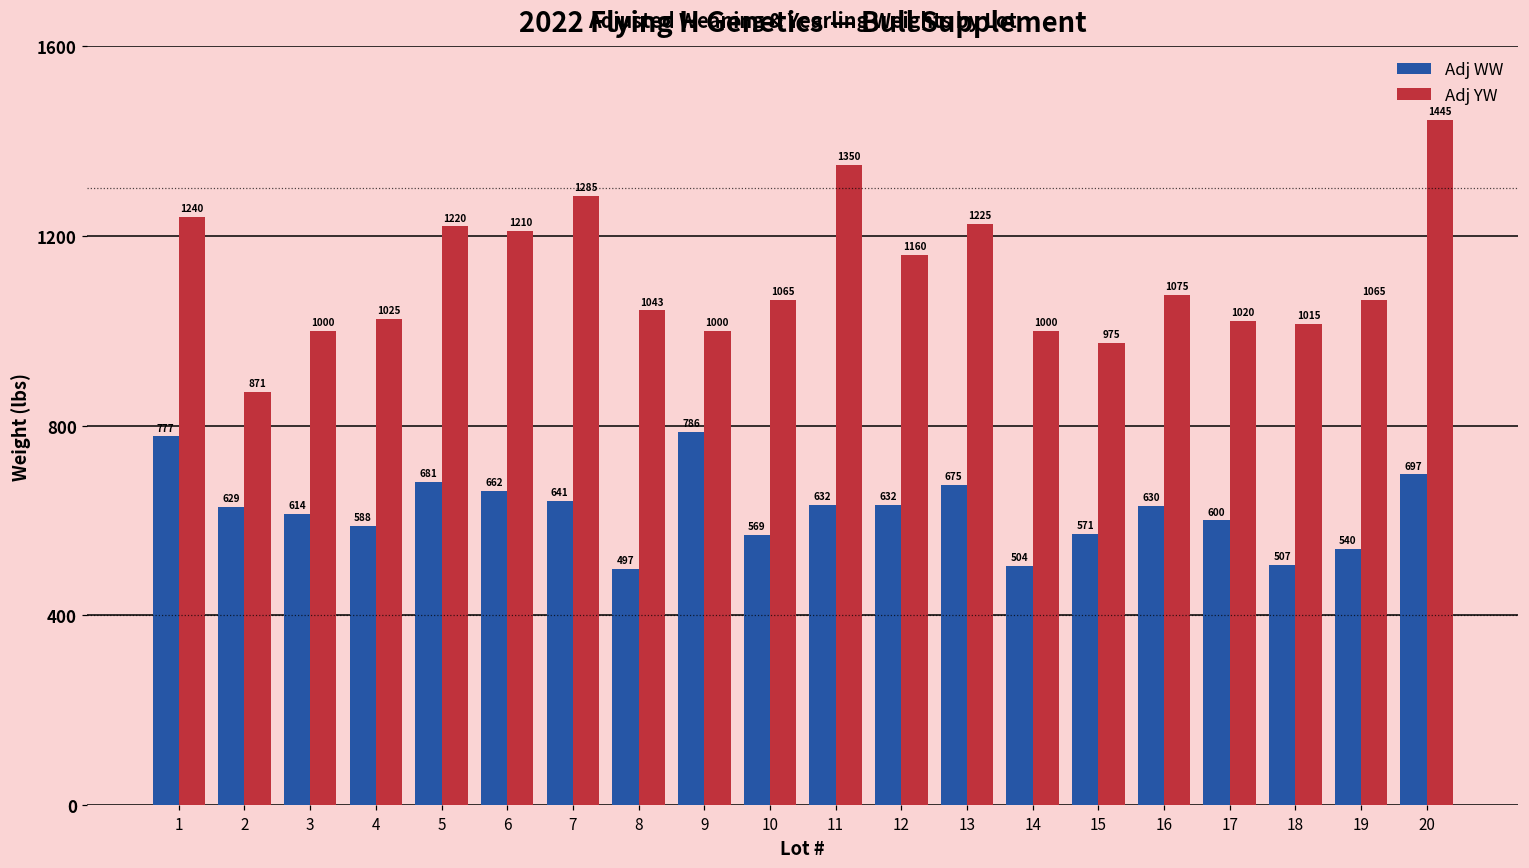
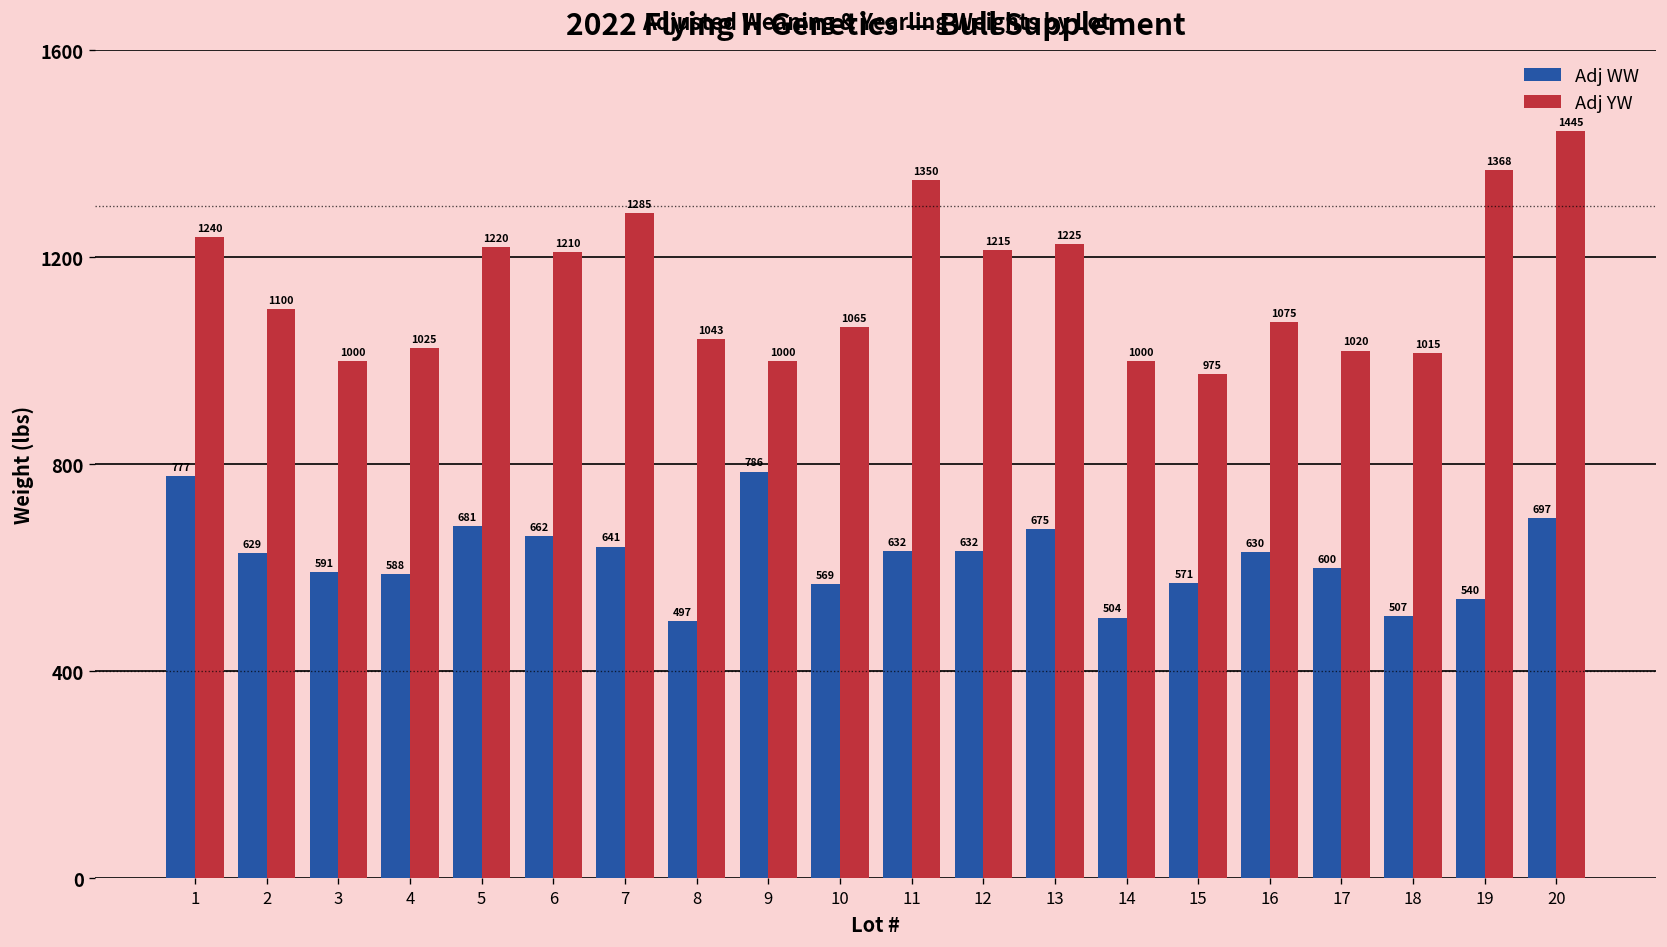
  {
    "Adj WW": {
      "1": 777,
      "2": 629,
-     "3": 614,
+     "3": 591,
      "4": 588,
      "5": 681,
      "6": 662,
      "7": 641,
      "8": 497,
      "9": 786,
      "10": 569,
      "11": 632,
      "12": 632,
      "13": 675,
      "14": 504,
      "15": 571,
      "16": 630,
      "17": 600,
      "18": 507,
      "19": 540,
      "20": 697
    },
    "Adj YW": {
      "1": 1240,
-     "2": 871,
+     "2": 1100,
      "3": 1000,
      "4": 1025,
      "5": 1220,
      "6": 1210,
      "7": 1285,
      "8": 1043,
      "9": 1000,
      "10": 1065,
      "11": 1350,
-     "12": 1160,
+     "12": 1215,
      "13": 1225,
      "14": 1000,
      "15": 975,
      "16": 1075,
      "17": 1020,
      "18": 1015,
-     "19": 1065,
+     "19": 1368,
      "20": 1445
    }
  }
